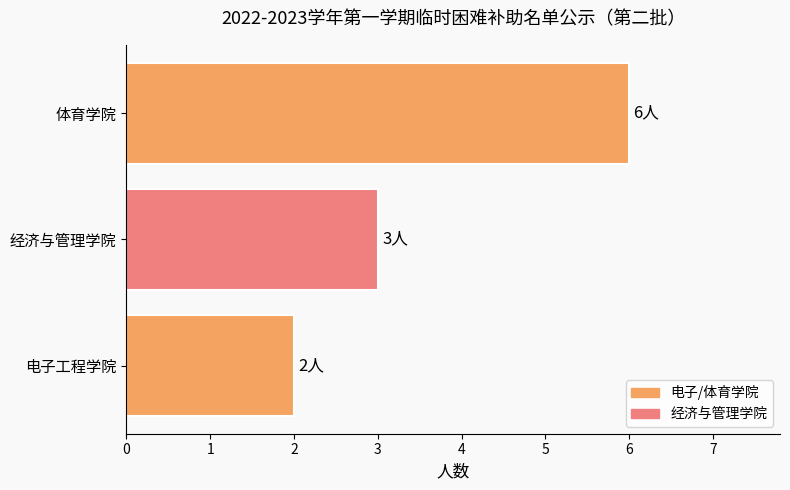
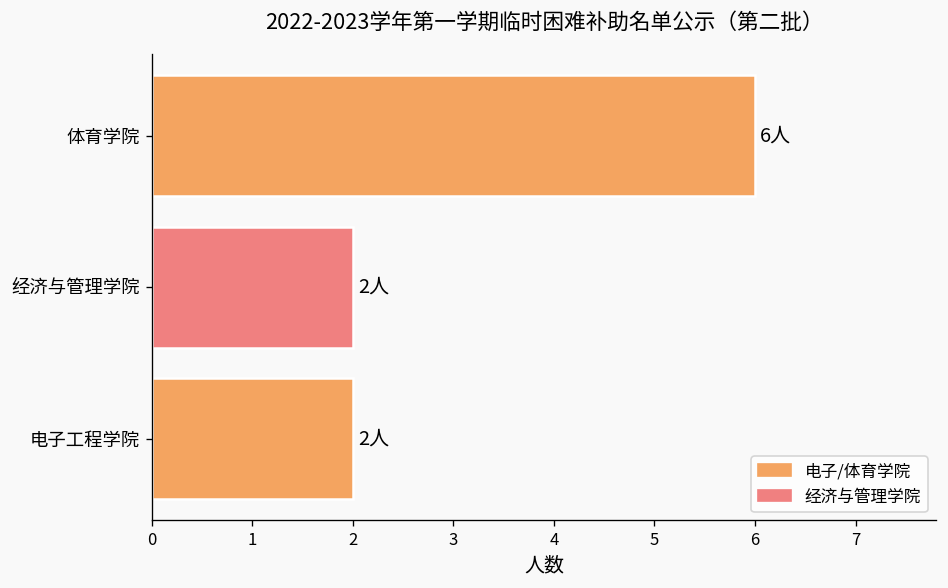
  {
    "体育学院": "6人",
-   "经济与管理学院": "3人",
+   "经济与管理学院": "2人",
    "电子工程学院": "2人"
  }
